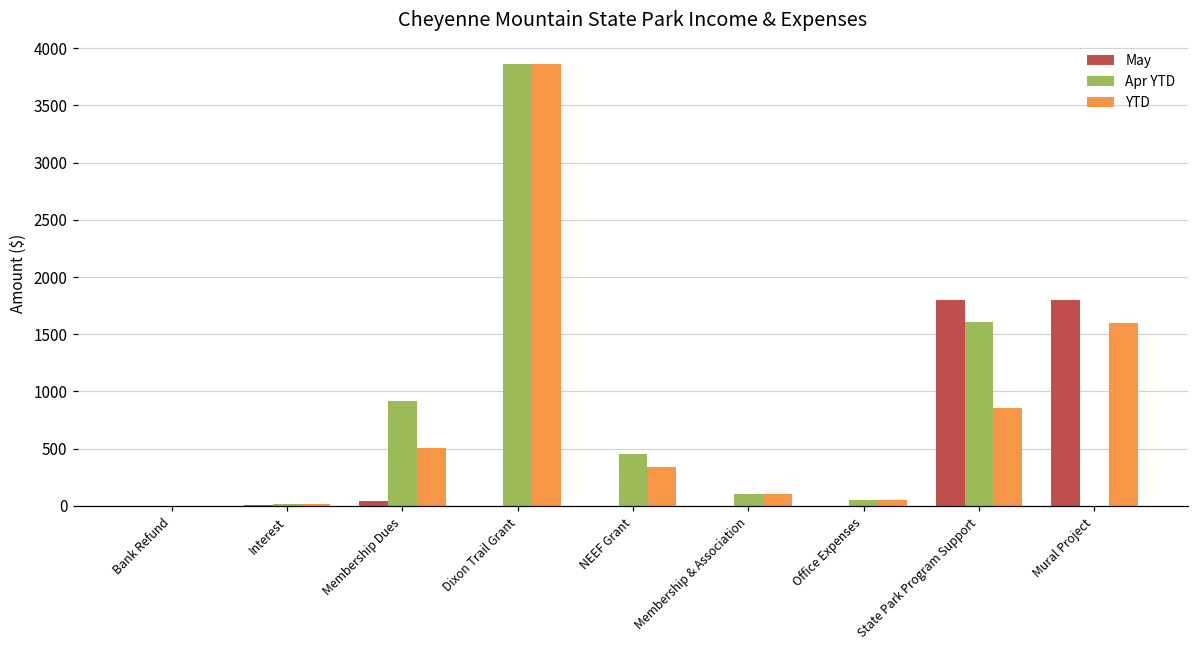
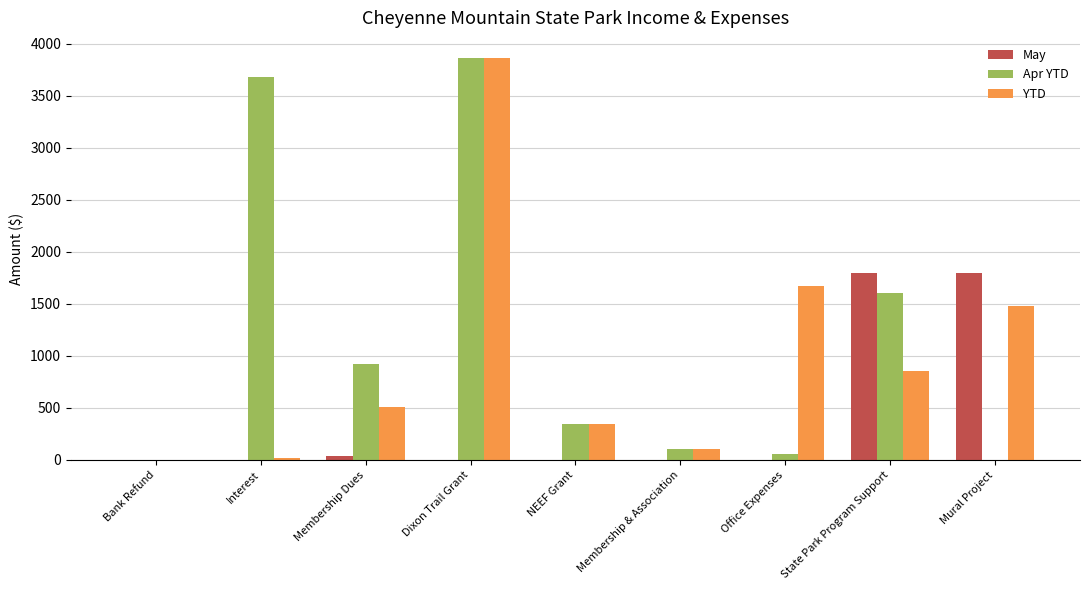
  {
    "May": {
      "Bank Refund": 0,
      "Membership Dues": 40,
      "Dixon Trail Grant": 0,
      "NEEF Grant": 0,
      "Membership & Association": 0,
      "Office Expenses": 0,
      "State Park Program Support": 1800,
      "Mural Project": 1800
    },
    "Apr YTD": {
      "Bank Refund": 0,
-     "Interest": 10,
+     "Interest": 3680,
      "Membership Dues": 920,
      "Dixon Trail Grant": 3860,
-     "NEEF Grant": 460,
+     "NEEF Grant": 340,
      "Membership & Association": 100,
      "Office Expenses": 50,
      "State Park Program Support": 1600,
      "Mural Project": 0
    },
    "YTD": {
      "Bank Refund": 0,
      "Membership Dues": 510,
      "Dixon Trail Grant": 3860,
      "NEEF Grant": 340,
      "Membership & Association": 100,
-     "Office Expenses": 50,
+     "Office Expenses": 1670,
      "State Park Program Support": 860,
-     "Mural Project": 1600
+     "Mural Project": 1480
    }
  }
